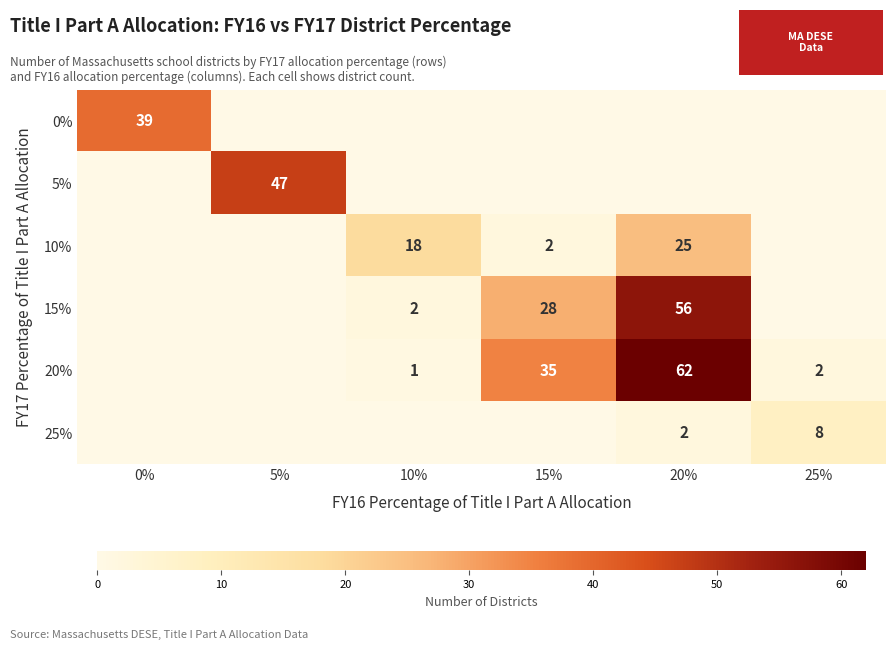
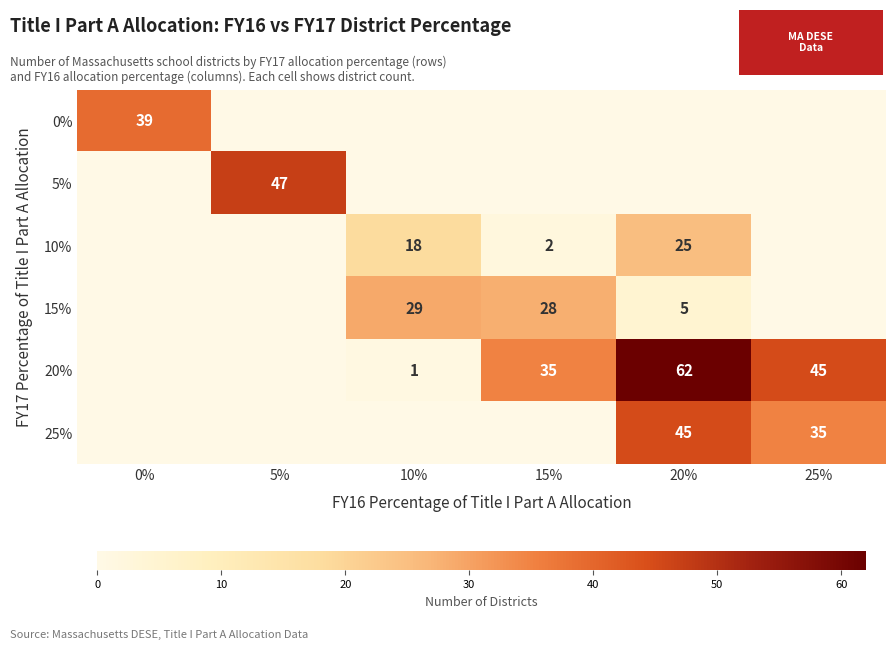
  {
    "0%": {
      "0%": 39
    },
    "5%": {
      "5%": 47
    },
    "10%": {
      "10%": 18,
      "15%": 2,
      "20%": 25
    },
    "15%": {
-     "10%": 2,
+     "10%": 29,
      "15%": 28,
-     "20%": 56
+     "20%": 5
    },
    "20%": {
      "10%": 1,
      "15%": 35,
      "20%": 62,
-     "25%": 2
+     "25%": 45
    },
    "25%": {
-     "20%": 2,
-     "25%": 8
+     "20%": 45,
+     "25%": 35
    }
  }
